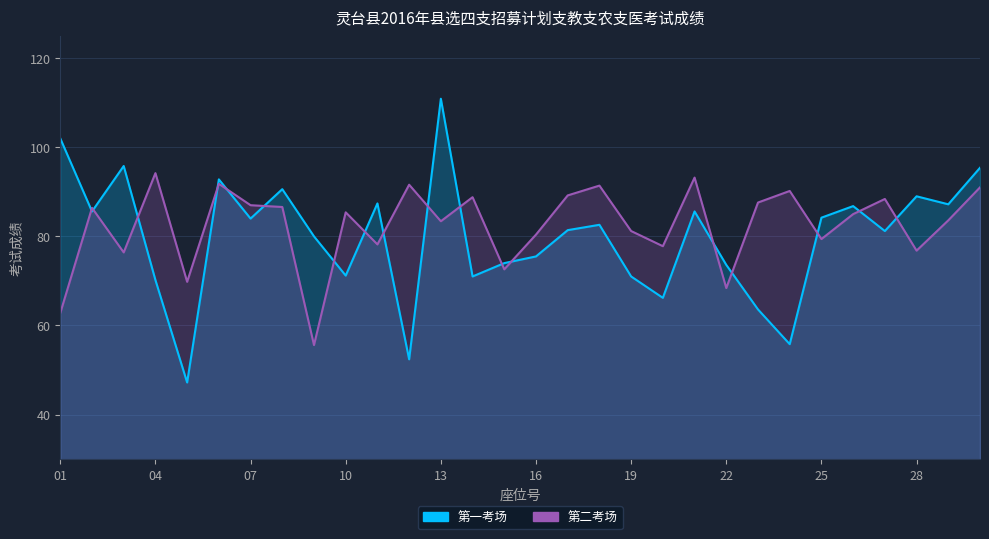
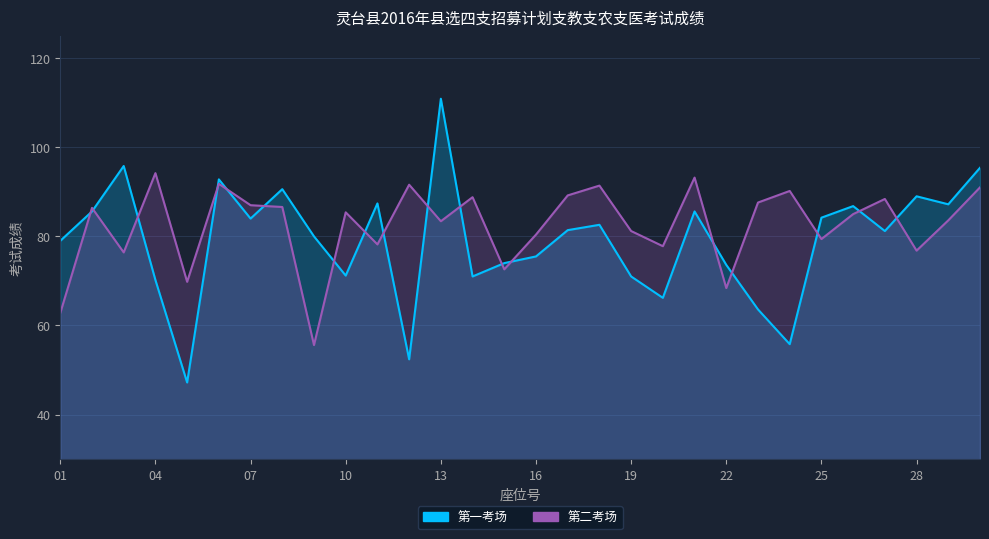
  {
    "第一考场": {
-     "01": 102,
+     "01": 79,
      "04": 70,
      "07": 84,
      "10": 71,
      "13": 111,
      "16": 76,
      "19": 71,
      "22": 74,
      "25": 84,
      "28": 89
    },
    "第二考场": {
      "01": 63,
      "04": 94,
      "07": 87,
      "10": 85,
      "13": 83,
      "16": 80,
      "19": 81,
      "22": 68,
      "25": 79,
      "28": 77
    }
  }
